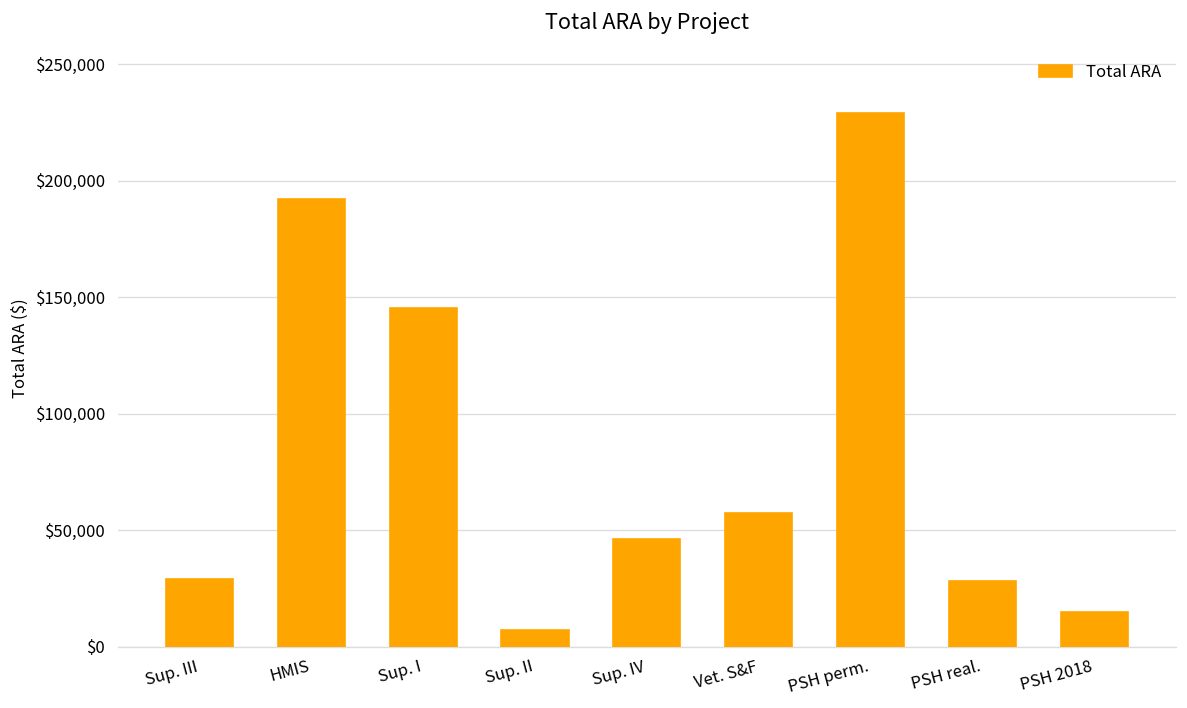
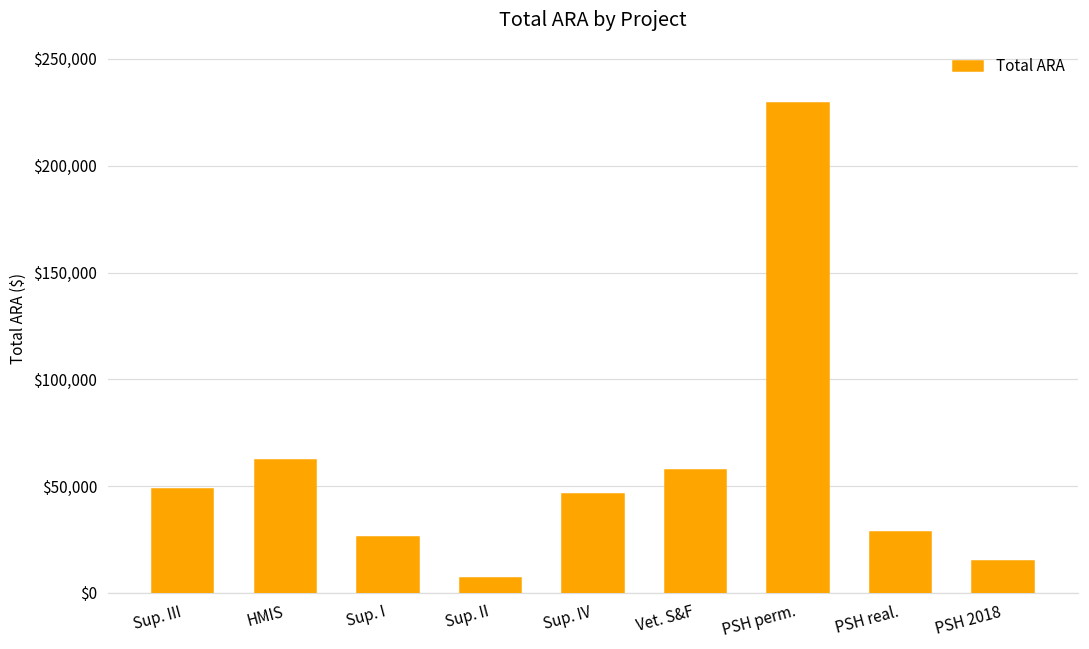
  {
-   "Sup. III": "$29,000",
-   "HMIS": "$192,000",
-   "Sup. I": "$146,000",
+   "Sup. III": "$49,000",
+   "HMIS": "$62,000",
+   "Sup. I": "$26,000",
    "Sup. II": "$7,000",
    "Sup. IV": "$46,000",
    "Vet. S&F": "$57,000",
    "PSH perm.": "$229,000",
    "PSH real.": "$28,000",
    "PSH 2018": "$15,000"
  }
